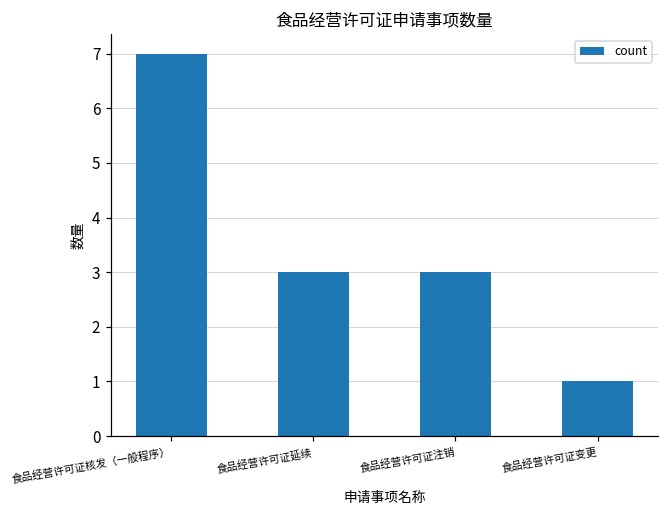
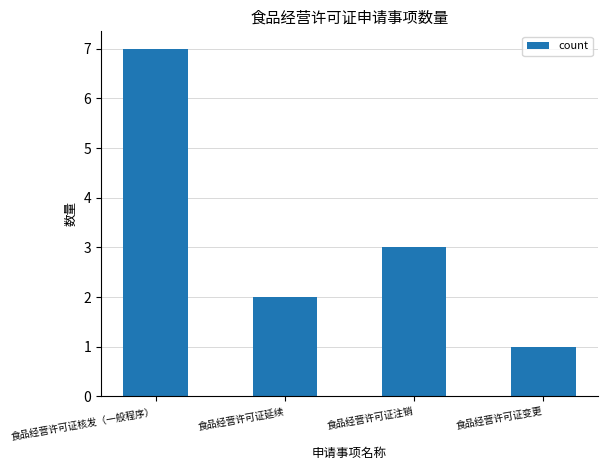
  {
    "食品经营许可证核发（一般程序）": 7,
-   "食品经营许可证延续": 3,
+   "食品经营许可证延续": 2,
    "食品经营许可证注销": 3,
    "食品经营许可证变更": 1
  }
